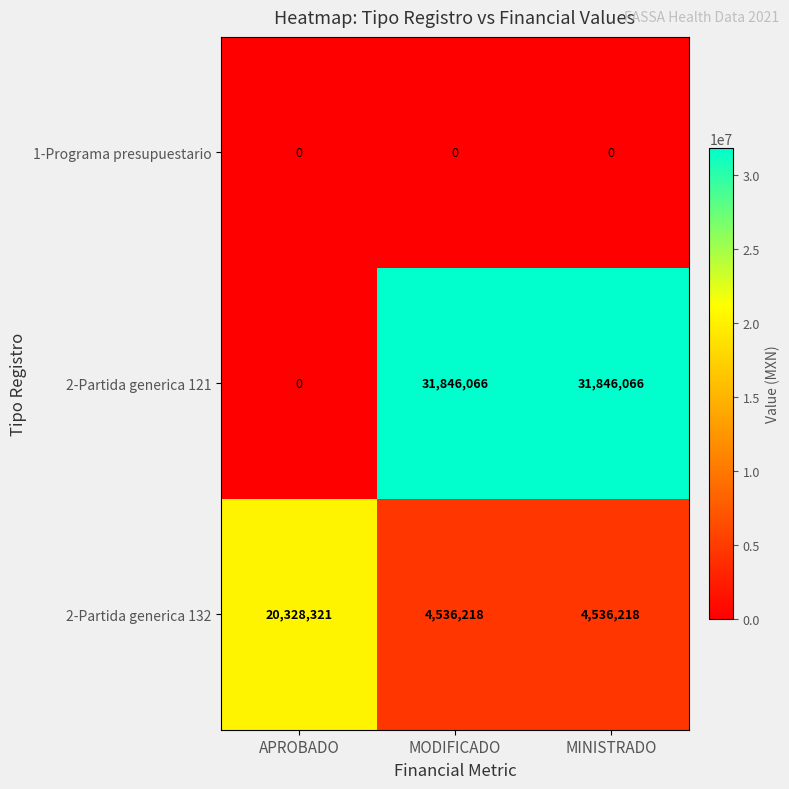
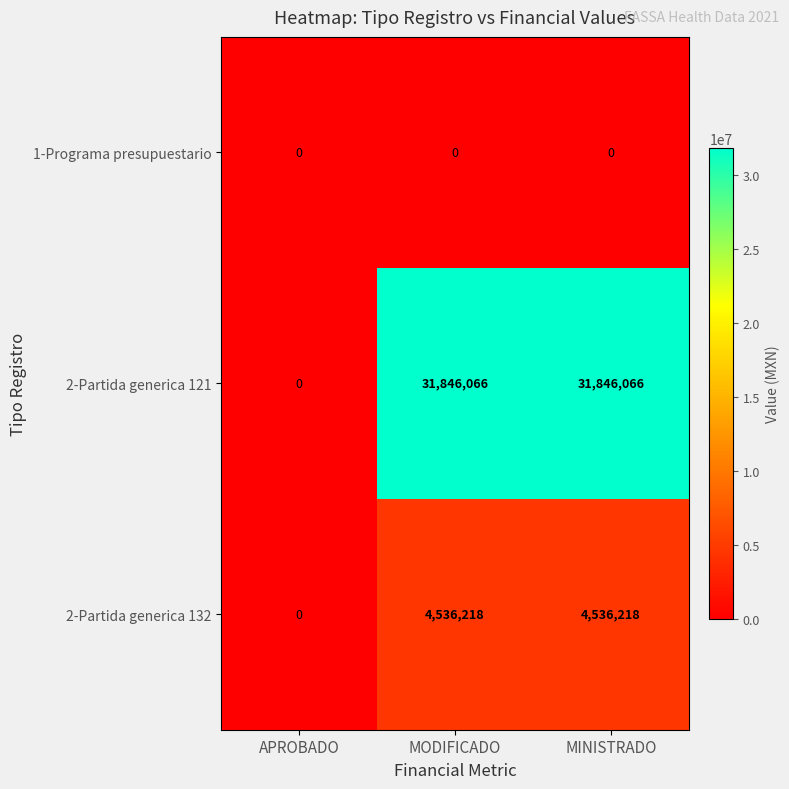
  {
    "1-Programa presupuestario": {
      "APROBADO": "0",
      "MODIFICADO": "0",
      "MINISTRADO": "0"
    },
    "2-Partida generica 121": {
      "APROBADO": "0",
      "MODIFICADO": "31,846,066",
      "MINISTRADO": "31,846,066"
    },
    "2-Partida generica 132": {
-     "APROBADO": "20,328,321",
+     "APROBADO": "0",
      "MODIFICADO": "4,536,218",
      "MINISTRADO": "4,536,218"
    }
  }
